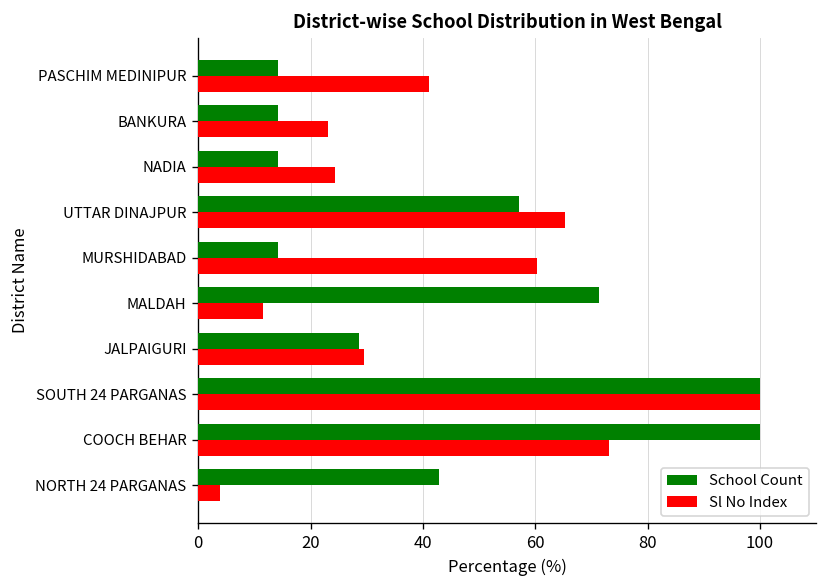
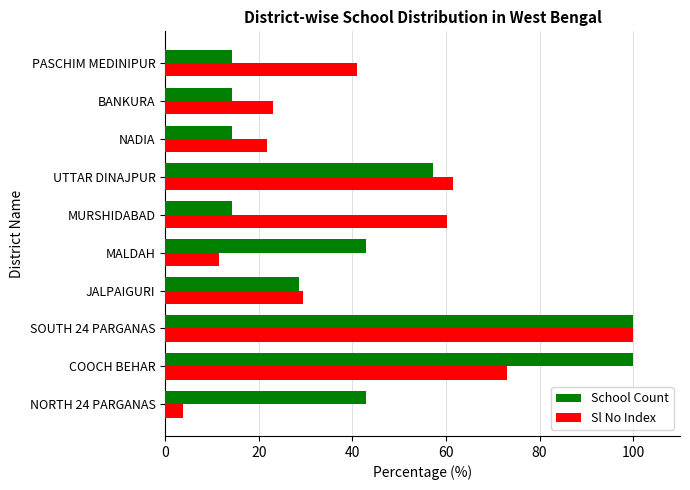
  {
    "School Count": {
      "PASCHIM MEDINIPUR": 14,
      "BANKURA": 14,
      "NADIA": 14,
      "UTTAR DINAJPUR": 57,
      "MURSHIDABAD": 14,
-     "MALDAH": 71,
+     "MALDAH": 43,
      "JALPAIGURI": 29,
      "SOUTH 24 PARGANAS": 100,
      "COOCH BEHAR": 100,
      "NORTH 24 PARGANAS": 43
    },
    "Sl No Index": {
      "PASCHIM MEDINIPUR": 41,
      "BANKURA": 23,
-     "NADIA": 24,
-     "UTTAR DINAJPUR": 65,
+     "NADIA": 22,
+     "UTTAR DINAJPUR": 62,
      "MURSHIDABAD": 60,
      "MALDAH": 12,
      "JALPAIGURI": 29,
      "SOUTH 24 PARGANAS": 100,
      "COOCH BEHAR": 73,
      "NORTH 24 PARGANAS": 4
    }
  }
